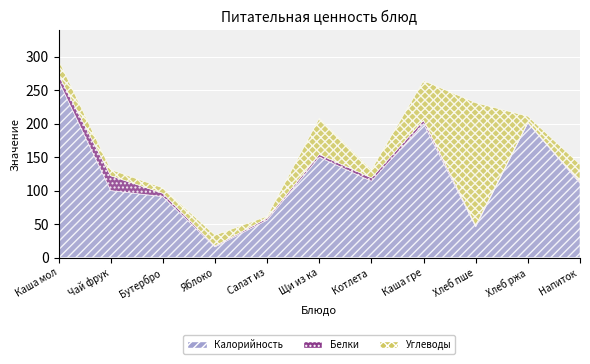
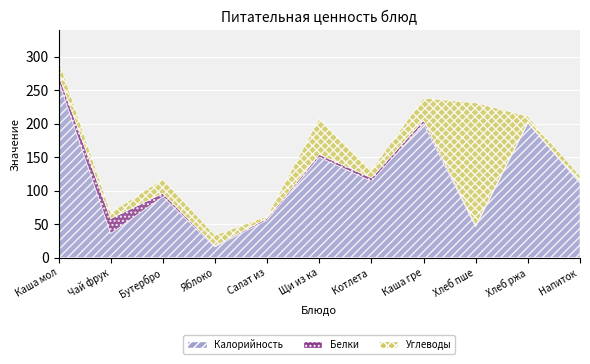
  {
    "Калорийность": {
      "Каша мол": 260,
-     "Чай фрук": 100,
+     "Чай фрук": 40,
      "Бутербро": 90,
      "Щи из ка": 150,
      "Котлета": 110,
      "Каша гре": 200
    },
    "Белки": {
      "Каша мол": 10,
      "Чай фрук": 20,
      "Бутербро": 10,
      "Щи из ка": 0,
      "Котлета": 10,
      "Каша гре": 10
    },
    "Углеводы": {
      "Каша мол": 20,
      "Чай фрук": 10,
-     "Бутербро": 10,
+     "Бутербро": 20,
      "Яблоко": 20,
      "Щи из ка": 50,
      "Котлета": 10,
-     "Каша гре": 60,
+     "Каша гре": 30,
      "Хлеб пше": 180,
      "Хлеб ржа": 10,
-     "Напиток": 30
+     "Напиток": 10
    }
  }
